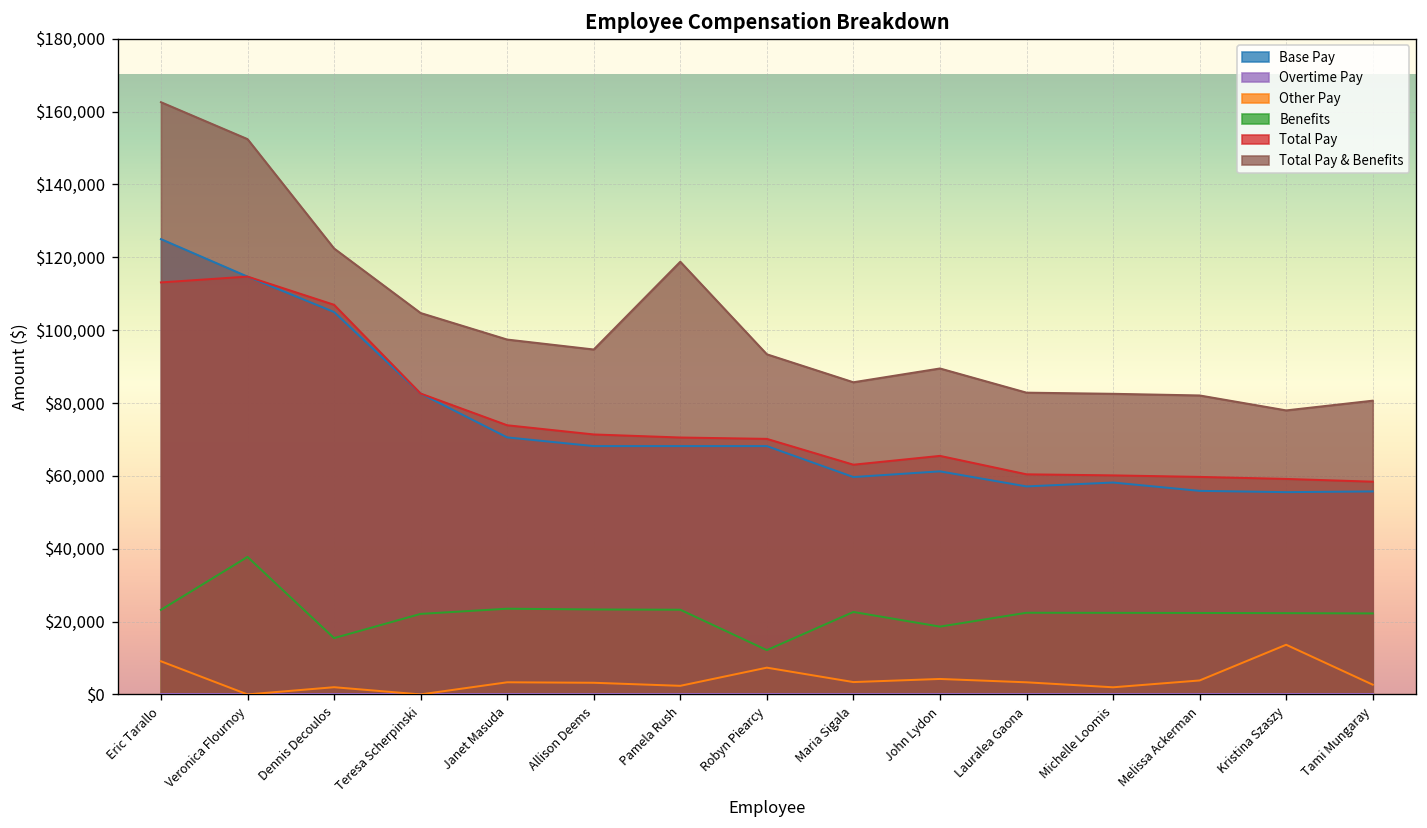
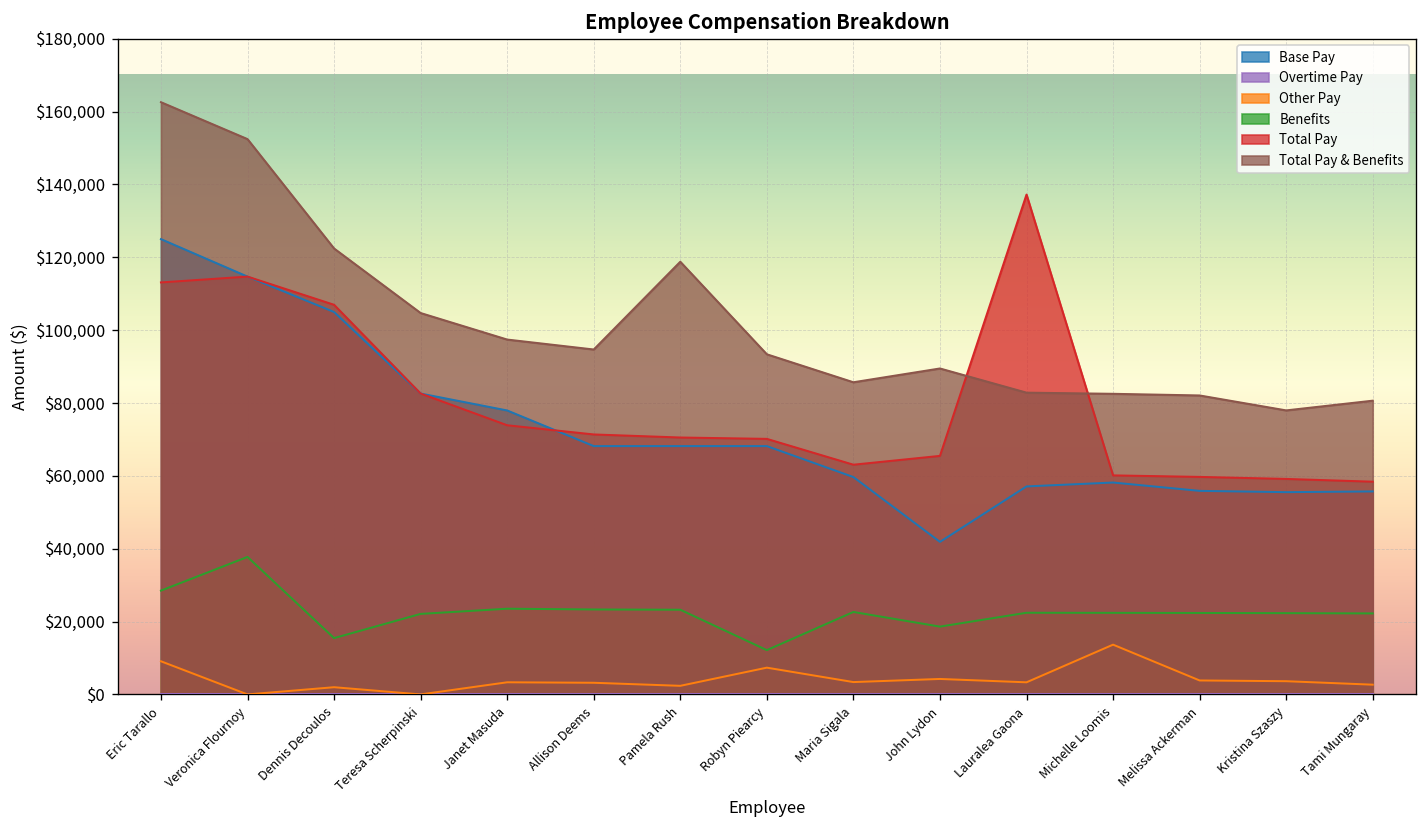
  {
    "Base Pay": {
      "Eric Tarallo": "$125,000",
      "Dennis Decoulos": "$105,000",
-     "Janet Masuda": "$71,000",
+     "Janet Masuda": "$78,000",
      "Allison Deems": "$68,000",
      "Pamela Rush": "$68,000",
      "Robyn Piearcy": "$68,000",
      "Maria Sigala": "$60,000",
-     "John Lydon": "$61,000",
+     "John Lydon": "$42,000",
      "Lauralea Gaona": "$57,000",
      "Michelle Loomis": "$58,000",
      "Melissa Ackerman": "$56,000",
      "Kristina Szaszy": "$56,000",
      "Tami Mungaray": "$56,000"
    },
    "Overtime Pay": {
      "Eric Tarallo": "$0",
      "Dennis Decoulos": "$0",
      "Janet Masuda": "$0",
      "Allison Deems": "$0",
      "Pamela Rush": "$0",
      "Robyn Piearcy": "$0",
      "Maria Sigala": "$0",
      "John Lydon": "$0",
      "Lauralea Gaona": "$0",
      "Michelle Loomis": "$0",
      "Melissa Ackerman": "$0",
      "Kristina Szaszy": "$0",
      "Tami Mungaray": "$0"
    },
    "Other Pay": {
      "Eric Tarallo": "$9,000",
      "Dennis Decoulos": "$2,000",
      "Janet Masuda": "$3,000",
      "Allison Deems": "$3,000",
      "Pamela Rush": "$2,000",
      "Robyn Piearcy": "$7,000",
      "Maria Sigala": "$3,000",
      "John Lydon": "$4,000",
      "Lauralea Gaona": "$3,000",
-     "Michelle Loomis": "$2,000",
+     "Michelle Loomis": "$14,000",
      "Melissa Ackerman": "$4,000",
-     "Kristina Szaszy": "$14,000",
+     "Kristina Szaszy": "$4,000",
      "Tami Mungaray": "$3,000"
    },
    "Benefits": {
-     "Eric Tarallo": "$23,000",
+     "Eric Tarallo": "$28,000",
      "Veronica Flournoy": "$38,000",
      "Dennis Decoulos": "$15,000",
      "Teresa Scherpinski": "$22,000",
      "Janet Masuda": "$24,000",
      "Allison Deems": "$23,000",
      "Pamela Rush": "$23,000",
      "Robyn Piearcy": "$12,000",
      "Maria Sigala": "$23,000",
      "John Lydon": "$19,000",
      "Lauralea Gaona": "$22,000",
      "Michelle Loomis": "$22,000",
      "Melissa Ackerman": "$22,000",
      "Kristina Szaszy": "$22,000",
      "Tami Mungaray": "$22,000"
    },
    "Total Pay": {
      "Eric Tarallo": "$113,000",
      "Dennis Decoulos": "$107,000",
      "Janet Masuda": "$74,000",
      "Allison Deems": "$71,000",
      "Pamela Rush": "$71,000",
      "Robyn Piearcy": "$70,000",
      "Maria Sigala": "$63,000",
      "John Lydon": "$65,000",
-     "Lauralea Gaona": "$60,000",
+     "Lauralea Gaona": "$137,000",
      "Michelle Loomis": "$60,000",
      "Melissa Ackerman": "$60,000",
      "Kristina Szaszy": "$59,000",
      "Tami Mungaray": "$58,000"
    },
    "Total Pay & Benefits": {
      "Eric Tarallo": "$163,000",
      "Veronica Flournoy": "$152,000",
      "Dennis Decoulos": "$122,000",
      "Teresa Scherpinski": "$105,000",
      "Janet Masuda": "$97,000",
      "Allison Deems": "$95,000",
      "Pamela Rush": "$119,000",
      "Robyn Piearcy": "$93,000",
      "Maria Sigala": "$86,000",
      "John Lydon": "$89,000",
      "Lauralea Gaona": "$83,000",
      "Michelle Loomis": "$83,000",
      "Melissa Ackerman": "$82,000",
      "Kristina Szaszy": "$78,000",
      "Tami Mungaray": "$81,000"
    }
  }
